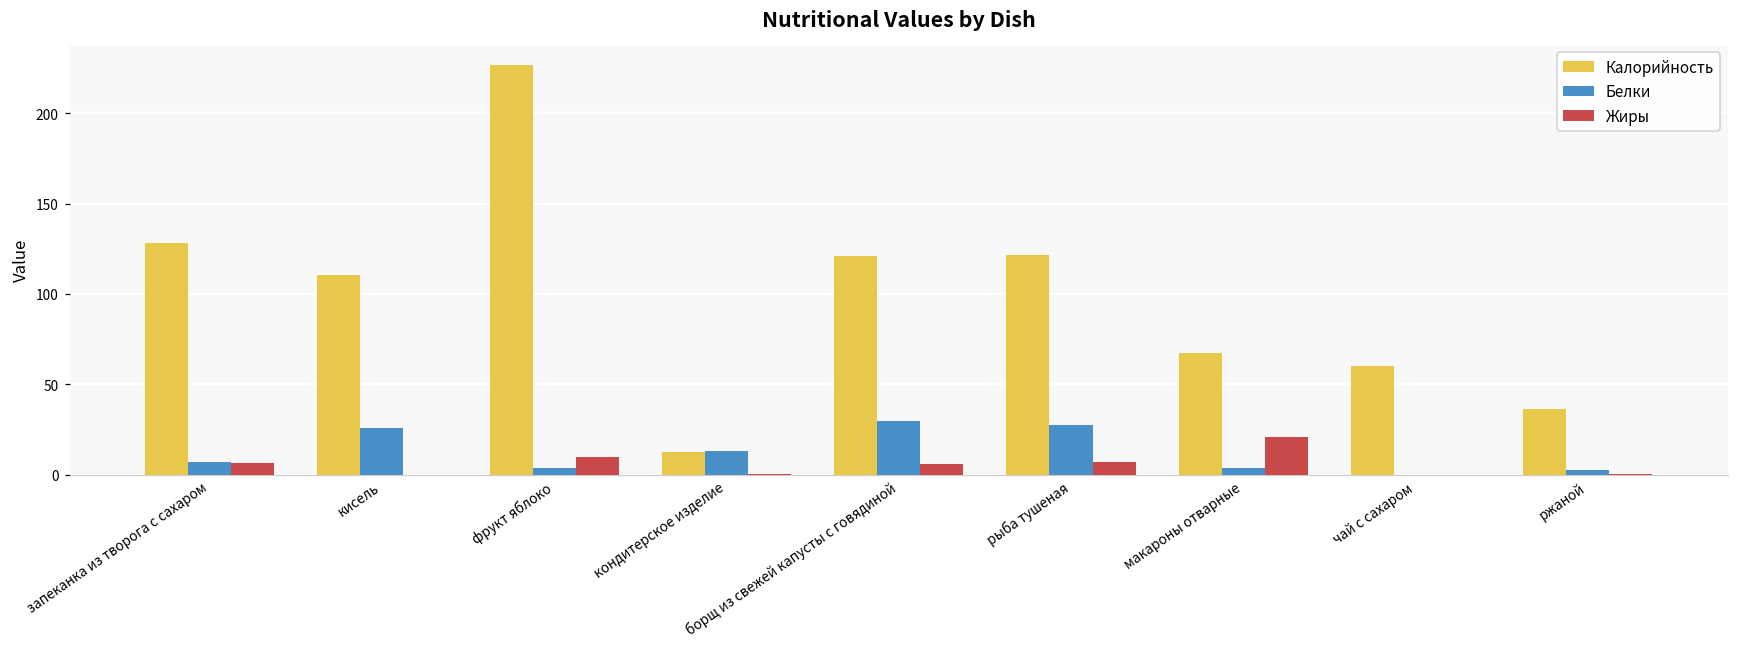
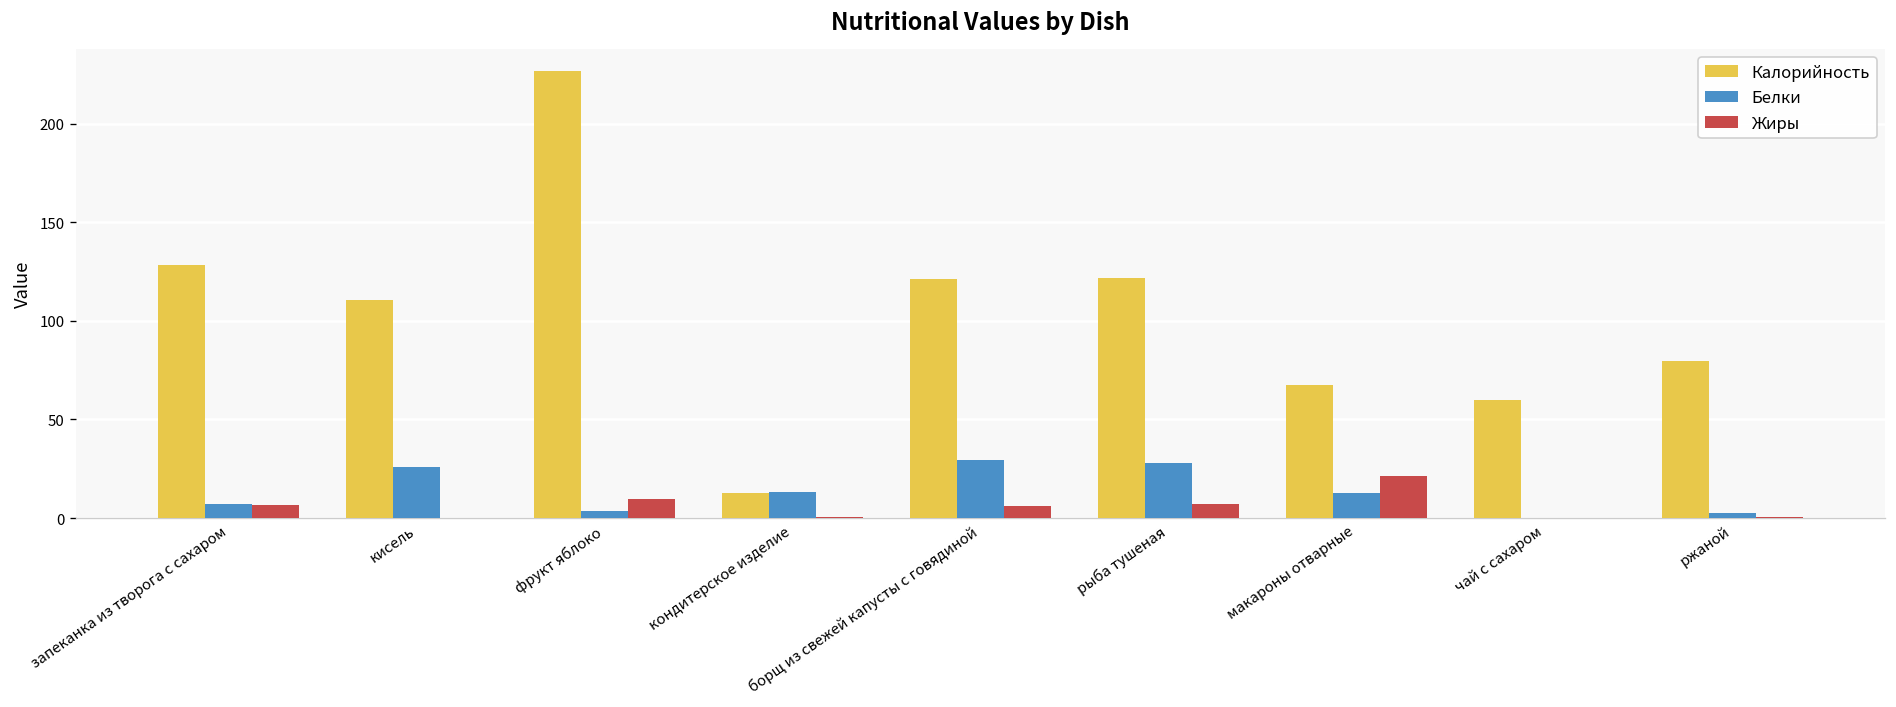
  {
    "Калорийность": {
      "запеканка из творога с сахаром": 128,
      "кисель": 110,
      "фрукт яблоко": 227,
      "кондитерское изделие": 13,
      "борщ из свежей капусты с говядиной": 121,
      "рыба тушеная": 122,
      "макароны отварные": 67,
      "чай с сахаром": 60,
-     "ржаной": 37
+     "ржаной": 79
    },
    "Белки": {
      "запеканка из творога с сахаром": 7,
      "кисель": 26,
      "фрукт яблоко": 4,
      "кондитерское изделие": 13,
      "борщ из свежей капусты с говядиной": 30,
      "рыба тушеная": 28,
-     "макароны отварные": 4,
+     "макароны отварные": 13,
      "ржаной": 2
    },
    "Жиры": {
      "запеканка из творога с сахаром": 6,
      "кисель": 0,
      "фрукт яблоко": 10,
      "борщ из свежей капусты с говядиной": 6,
      "рыба тушеная": 7,
      "макароны отварные": 21
    }
  }
